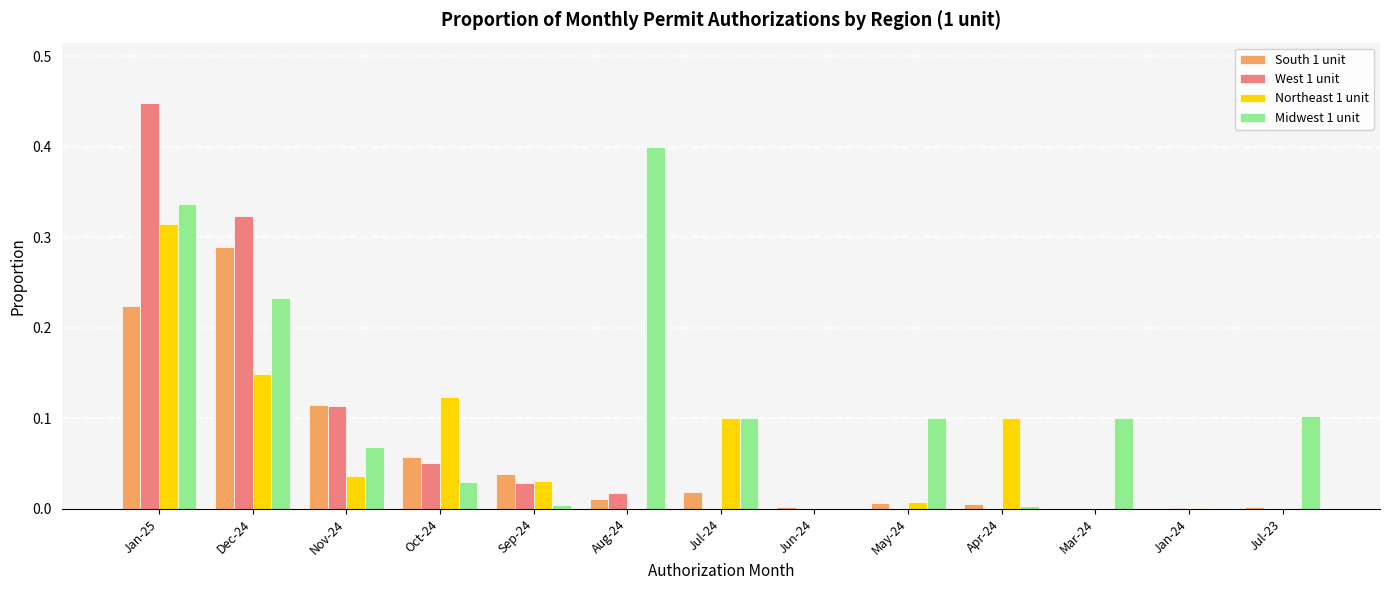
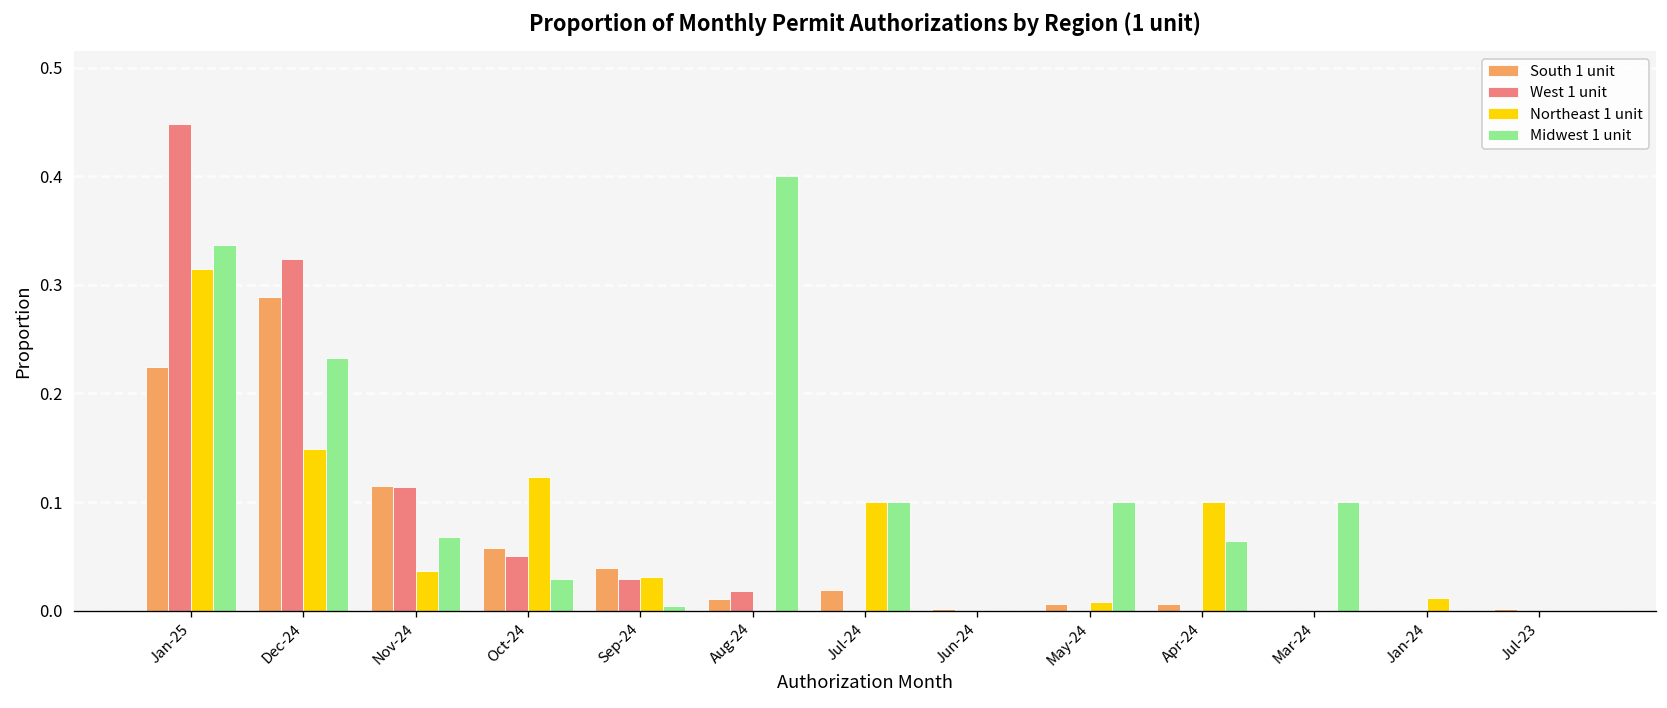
  {
    "Northeast 1 unit": {
      "Jan-25": 0.32,
      "Dec-24": 0.15,
      "Nov-24": 0.04,
      "Oct-24": 0.12,
      "Sep-24": 0.03,
      "Aug-24": 0.00,
      "Jul-24": 0.10,
      "Jun-24": 0.00,
      "May-24": 0.01,
      "Apr-24": 0.10,
      "Mar-24": 0.00,
-     "Jan-24": 0.00,
+     "Jan-24": 0.01,
      "Jul-23": 0.00
    },
    "Midwest 1 unit": {
      "Jan-25": 0.34,
      "Dec-24": 0.23,
      "Nov-24": 0.07,
      "Oct-24": 0.03,
      "Sep-24": 0.00,
      "Aug-24": 0.40,
      "Jul-24": 0.10,
      "Jun-24": 0.00,
      "May-24": 0.10,
-     "Apr-24": 0.00,
+     "Apr-24": 0.06,
      "Mar-24": 0.10,
      "Jan-24": 0.00,
-     "Jul-23": 0.10
+     "Jul-23": 0.00
    }
  }
